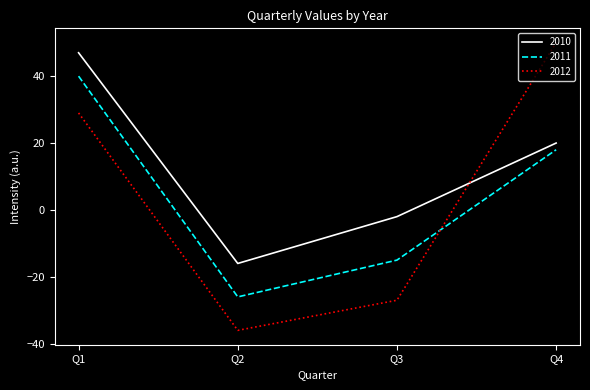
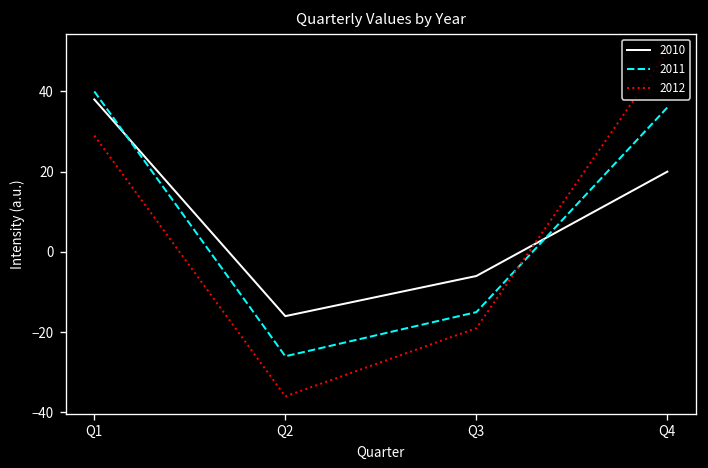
  {
    "2010": {
-     "Q1": 47,
+     "Q1": 38,
      "Q2": -16,
-     "Q3": -2,
+     "Q3": -6,
      "Q4": 20
    },
    "2011": {
      "Q1": 40,
      "Q2": -26,
      "Q3": -15,
-     "Q4": 18
+     "Q4": 36
    },
    "2012": {
      "Q1": 29,
      "Q2": -36,
-     "Q3": -27
+     "Q3": -19
    }
  }
